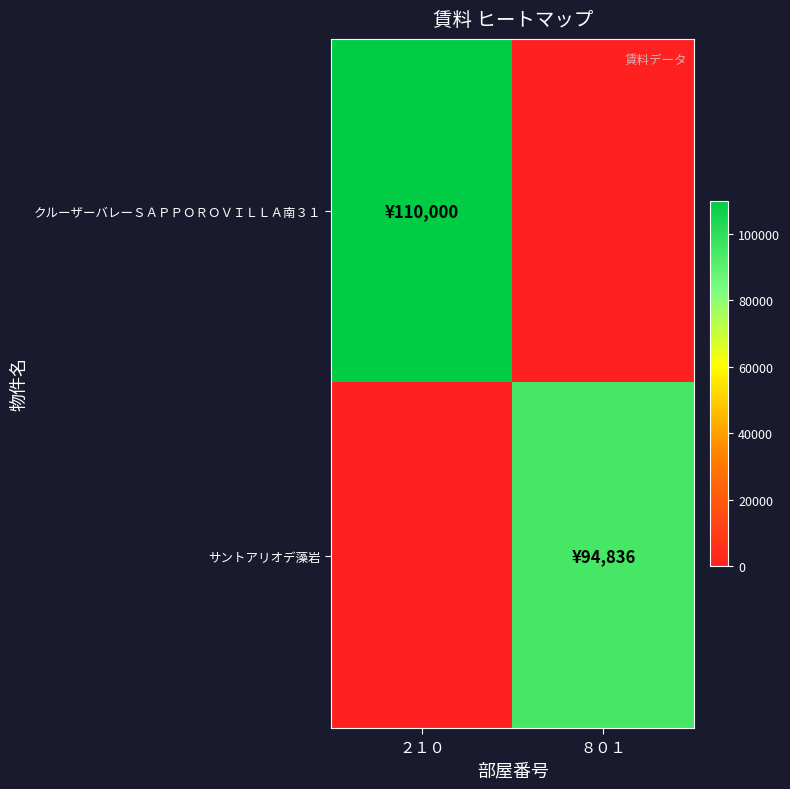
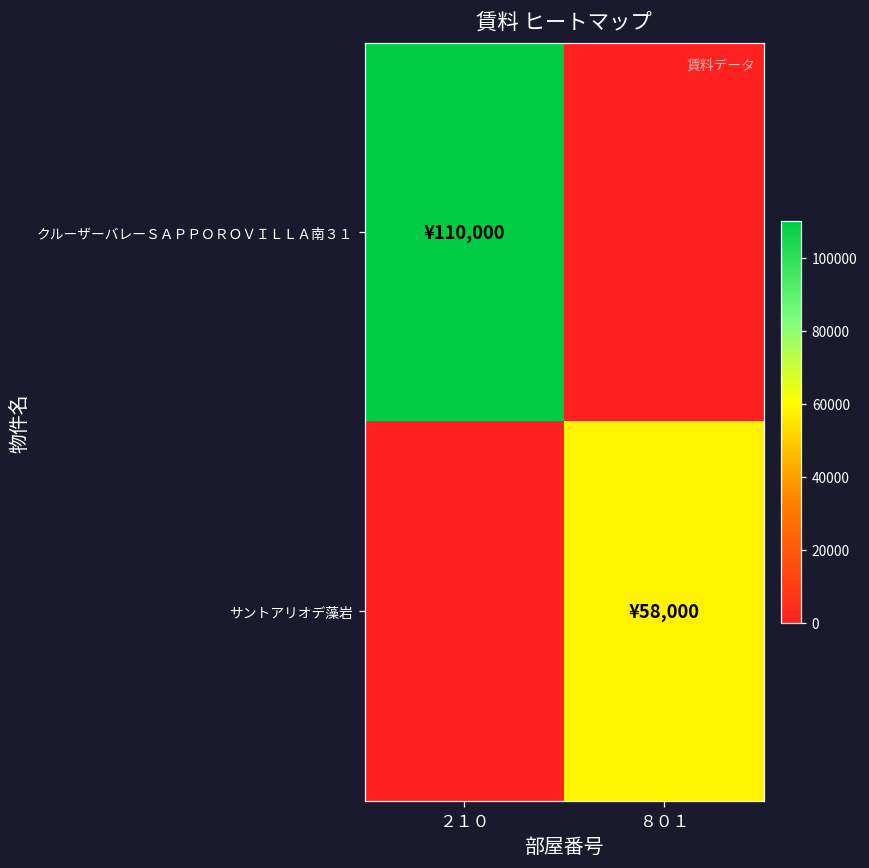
  {
    "クルーザーバレーＳＡＰＰＯＲＯＶＩＬＬＡ南３１": {
      "２１０": "¥110,000"
    },
    "サントアリオデ藻岩": {
-     "８０１": "¥94,836"
+     "８０１": "¥58,000"
    }
  }
